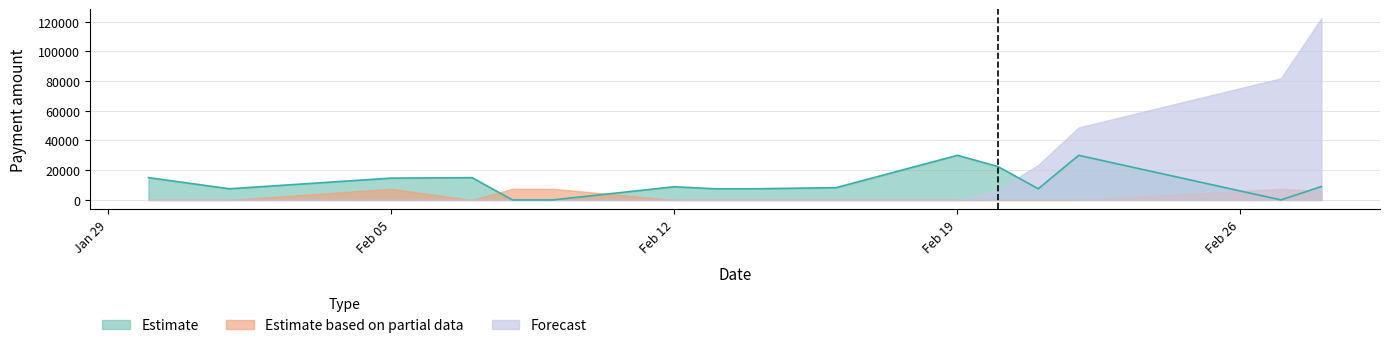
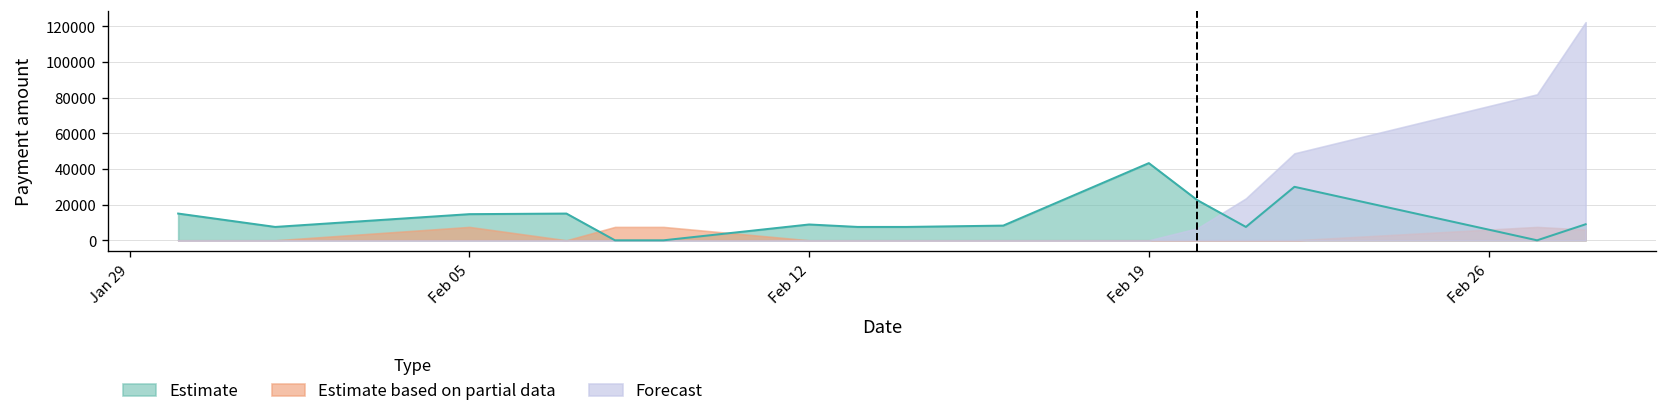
  {
    "Estimate": {
      "Feb 05": 15000,
      "Feb 12": 9000,
-     "Feb 19": 30000
+     "Feb 19": 43000
    },
    "Estimate based on partial data": {
      "Feb 05": 8000
    },
    "Forecast": {
      "Feb 05": 0
    }
  }
